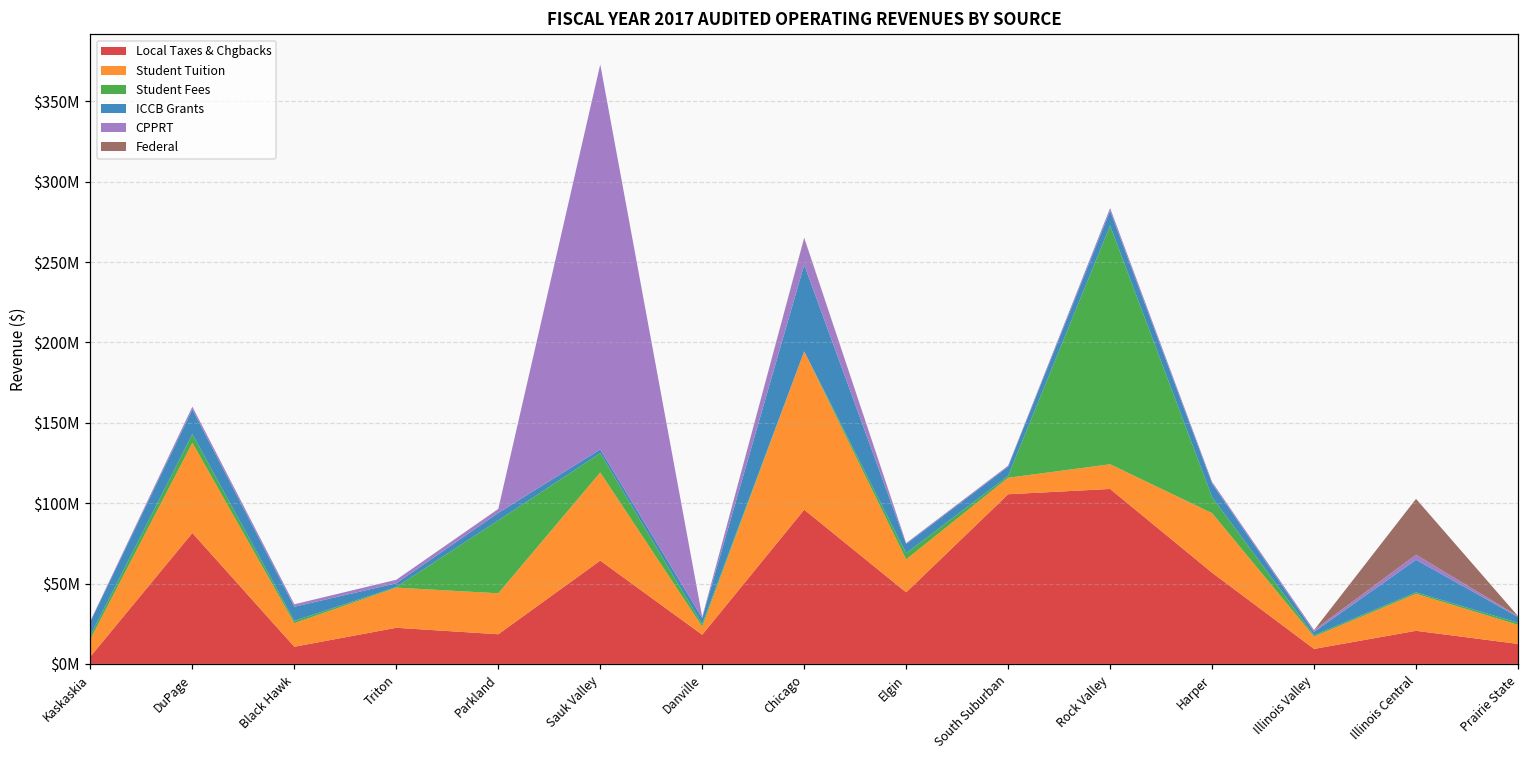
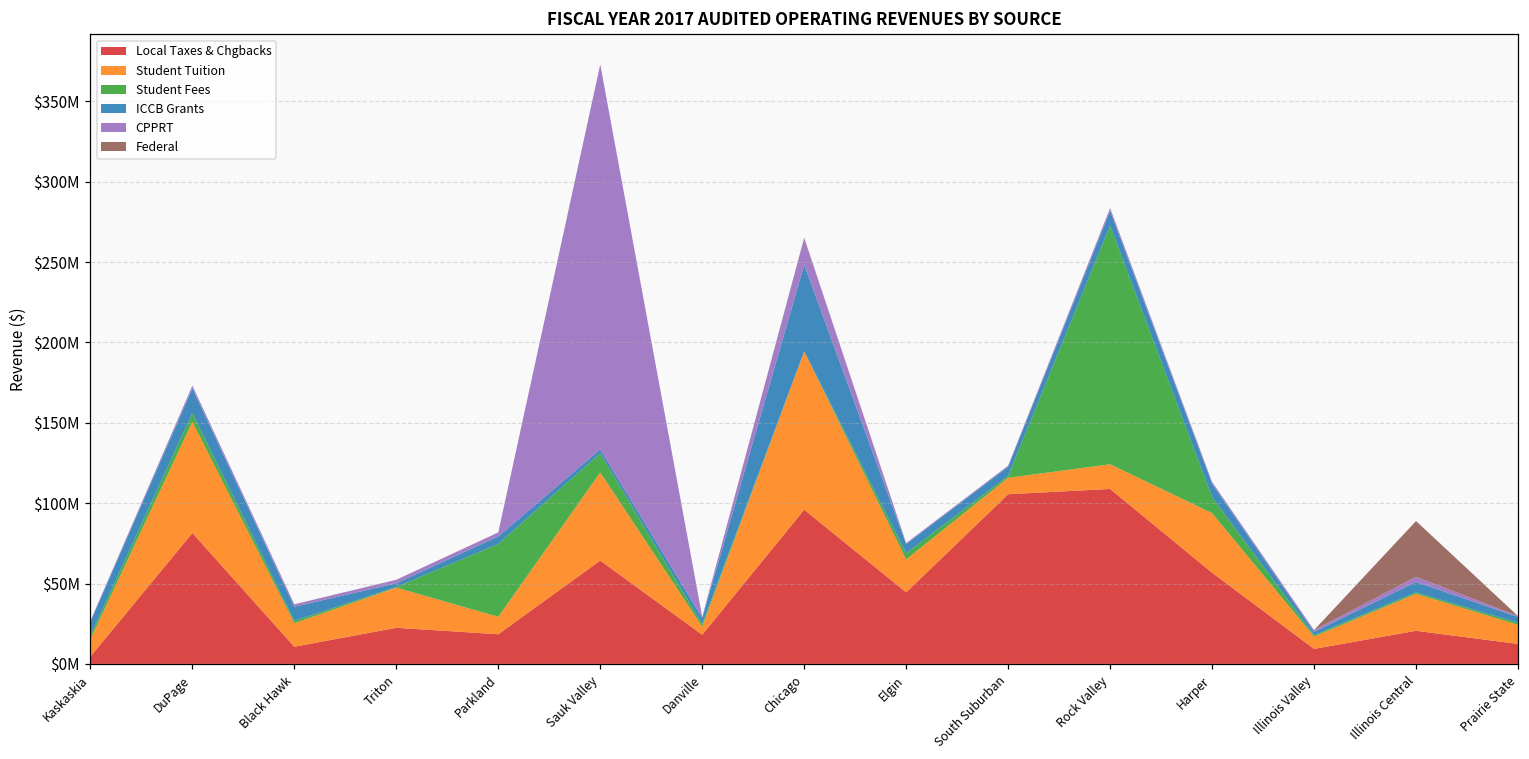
  {
    "Local Taxes & Chgbacks": {
      "Kaskaskia": "$5000000",
      "DuPage": "$81000000",
      "Black Hawk": "$11000000",
      "Triton": "$22000000",
      "Parkland": "$18000000",
      "Sauk Valley": "$64000000",
      "Danville": "$18000000",
      "Chicago": "$96000000",
      "Elgin": "$45000000",
      "South Suburban": "$106000000",
      "Rock Valley": "$109000000",
      "Harper": "$57000000",
      "Illinois Valley": "$9000000",
      "Illinois Central": "$21000000",
      "Prairie State": "$12000000"
    },
    "Student Tuition": {
      "Kaskaskia": "$11000000",
-     "DuPage": "$56000000",
-     "Parkland": "$25000000",
+     "DuPage": "$69000000",
+     "Parkland": "$11000000",
      "Sauk Valley": "$55000000",
      "Elgin": "$20000000",
      "Rock Valley": "$15000000",
      "Harper": "$37000000"
    },
    "Student Fees": {
      "Kaskaskia": "$2000000",
      "DuPage": "$5000000",
      "Parkland": "$45000000",
      "Sauk Valley": "$12000000",
      "Elgin": "$4000000",
      "Rock Valley": "$148000000",
      "Harper": "$10000000"
    },
    "ICCB Grants": {
      "Triton": "$2000000",
      "Parkland": "$5000000",
      "Sauk Valley": "$2000000",
      "Chicago": "$54000000",
-     "Illinois Central": "$20000000"
+     "Illinois Central": "$6000000"
    },
    "CPPRT": {
      "Illinois Central": "$3000000"
    },
    "Federal": {
      "Illinois Central": "$35000000"
    }
  }
